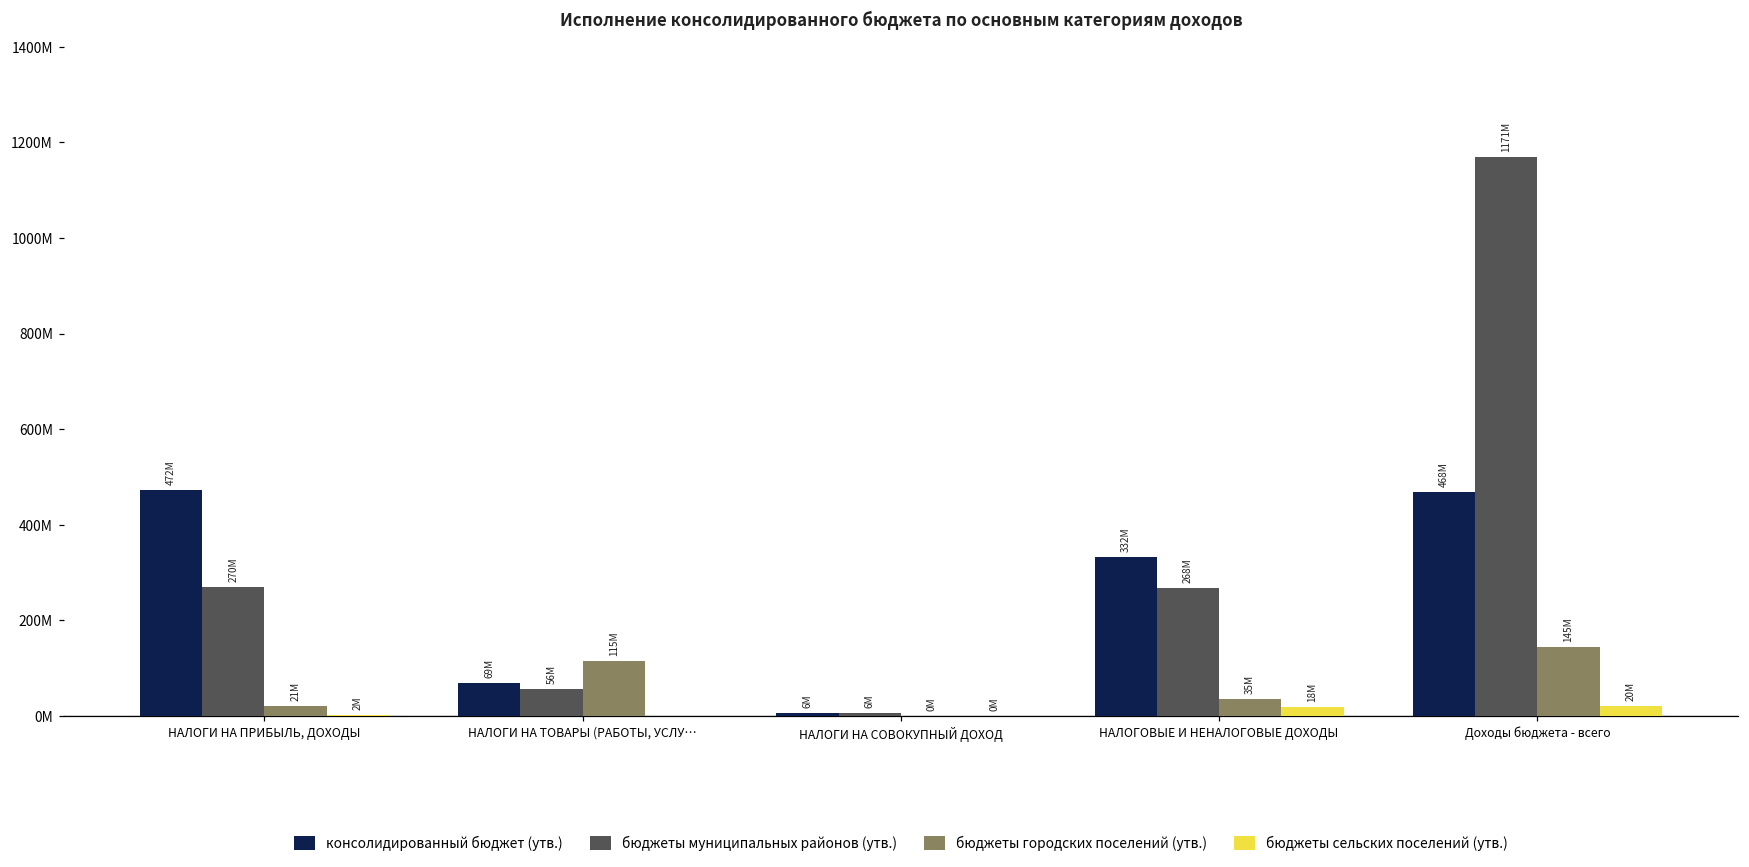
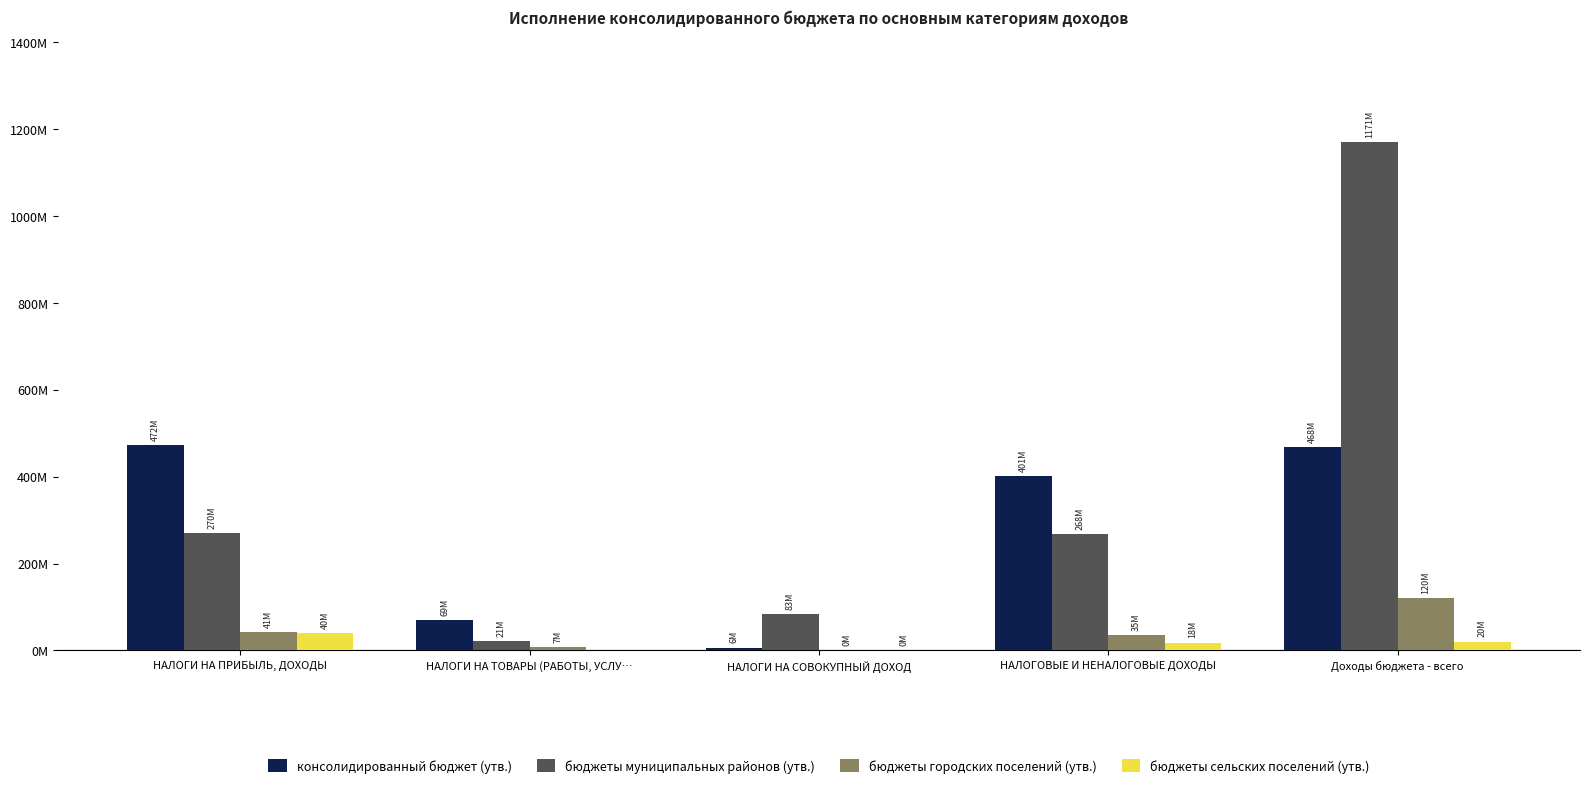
  {
    "консолидированный бюджет (утв.)": {
      "НАЛОГИ НА ПРИБЫЛЬ, ДОХОДЫ": "472M",
      "НАЛОГИ НА ТОВАРЫ (РАБОТЫ, УСЛУ…": "69M",
      "НАЛОГИ НА СОВОКУПНЫЙ ДОХОД": "6M",
-     "НАЛОГОВЫЕ И НЕНАЛОГОВЫЕ ДОХОДЫ": "332M",
+     "НАЛОГОВЫЕ И НЕНАЛОГОВЫЕ ДОХОДЫ": "401M",
      "Доходы бюджета - всего": "468M"
    },
    "бюджеты муниципальных районов (утв.)": {
      "НАЛОГИ НА ПРИБЫЛЬ, ДОХОДЫ": "270M",
-     "НАЛОГИ НА ТОВАРЫ (РАБОТЫ, УСЛУ…": "56M",
-     "НАЛОГИ НА СОВОКУПНЫЙ ДОХОД": "6M",
+     "НАЛОГИ НА ТОВАРЫ (РАБОТЫ, УСЛУ…": "21M",
+     "НАЛОГИ НА СОВОКУПНЫЙ ДОХОД": "83M",
      "НАЛОГОВЫЕ И НЕНАЛОГОВЫЕ ДОХОДЫ": "268M",
      "Доходы бюджета - всего": "1171M"
    },
    "бюджеты городских поселений (утв.)": {
-     "НАЛОГИ НА ПРИБЫЛЬ, ДОХОДЫ": "21M",
-     "НАЛОГИ НА ТОВАРЫ (РАБОТЫ, УСЛУ…": "115M",
+     "НАЛОГИ НА ПРИБЫЛЬ, ДОХОДЫ": "41M",
+     "НАЛОГИ НА ТОВАРЫ (РАБОТЫ, УСЛУ…": "7M",
      "НАЛОГОВЫЕ И НЕНАЛОГОВЫЕ ДОХОДЫ": "35M",
-     "Доходы бюджета - всего": "145M"
+     "Доходы бюджета - всего": "120M"
    },
    "бюджеты сельских поселений (утв.)": {
-     "НАЛОГИ НА ПРИБЫЛЬ, ДОХОДЫ": "2M",
+     "НАЛОГИ НА ПРИБЫЛЬ, ДОХОДЫ": "40M",
      "НАЛОГОВЫЕ И НЕНАЛОГОВЫЕ ДОХОДЫ": "18M",
      "Доходы бюджета - всего": "20M"
    }
  }
